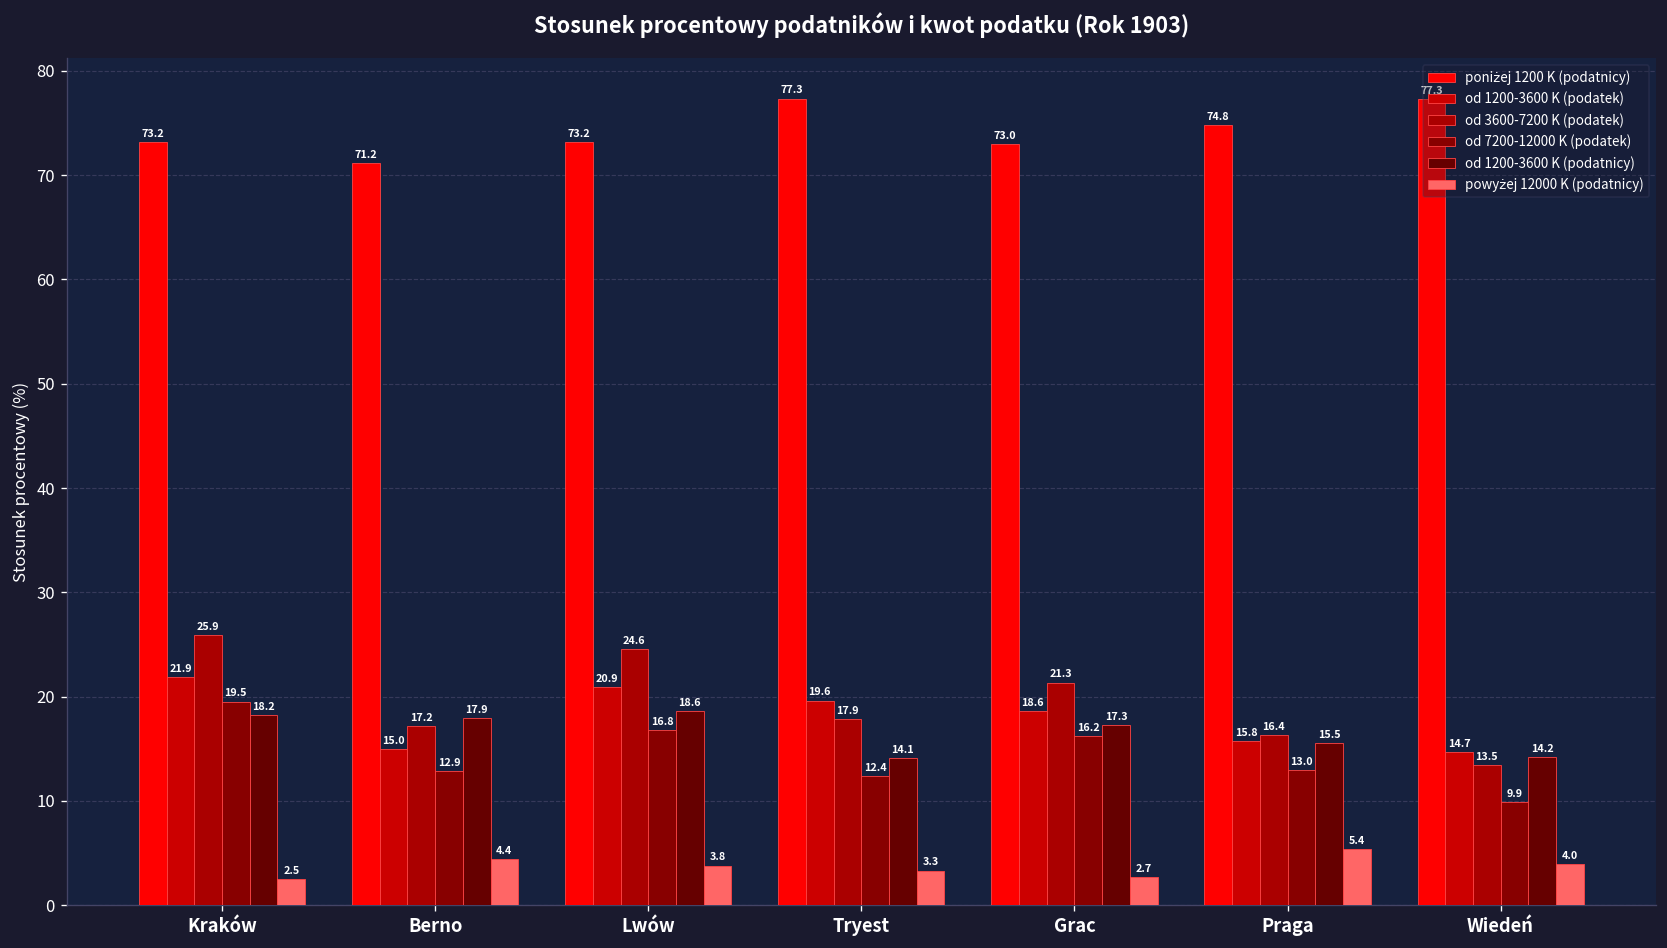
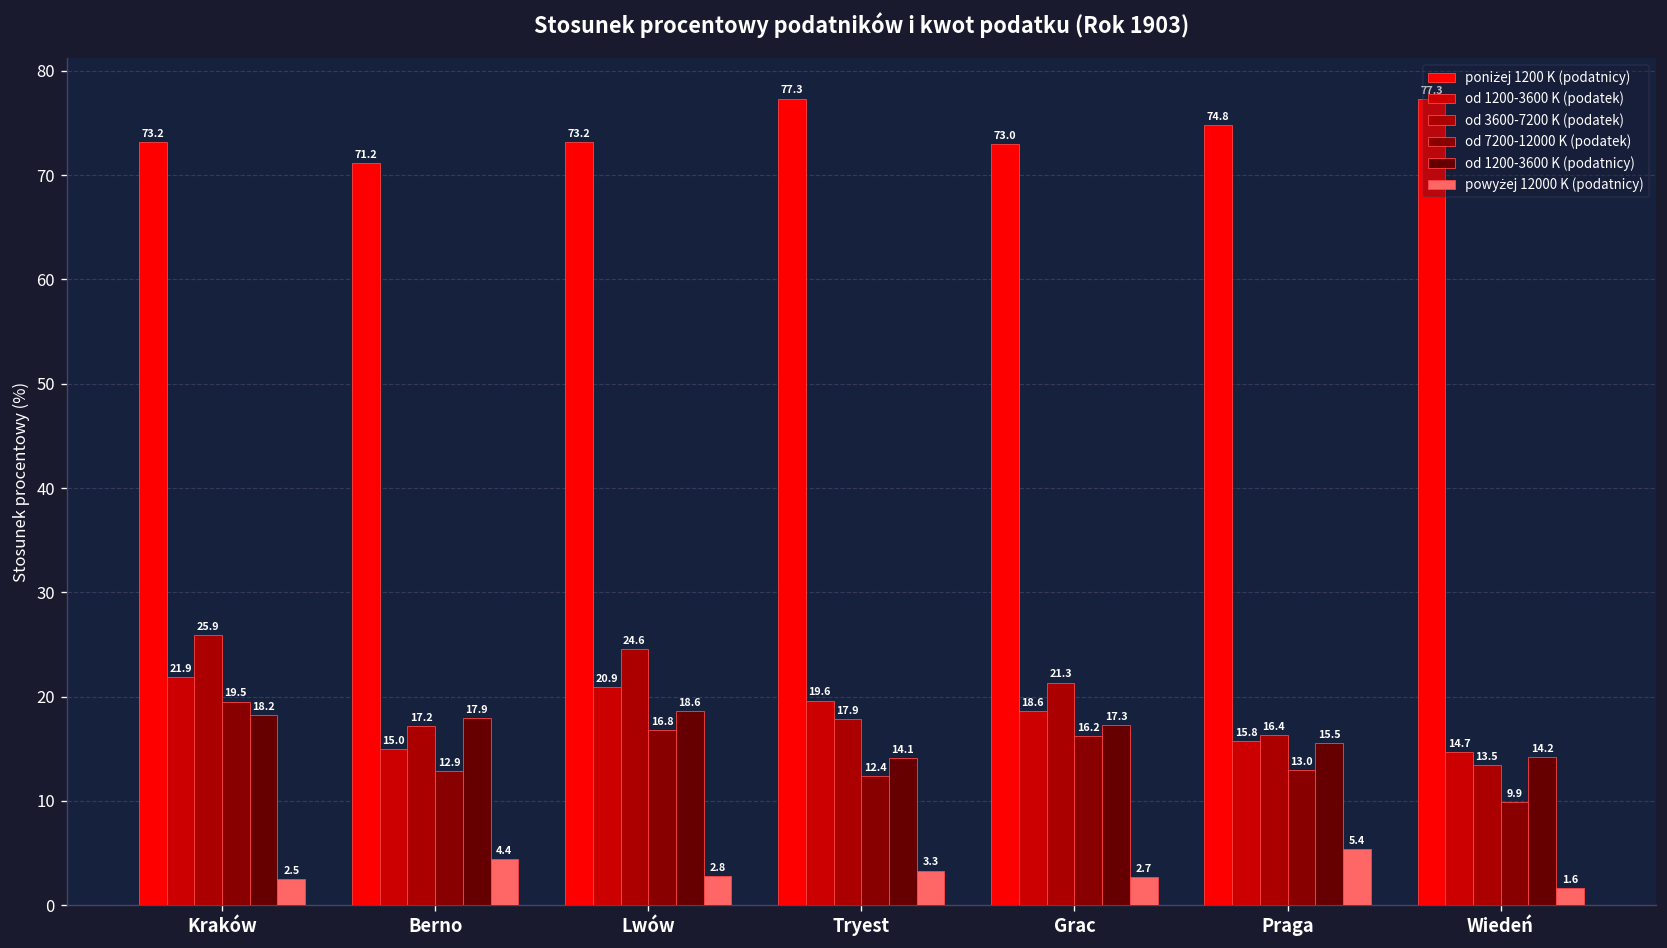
  {
    "powyżej 12000 K (podatnicy)": {
      "Kraków": 2.5,
      "Berno": 4.4,
-     "Lwów": 3.8,
+     "Lwów": 2.8,
      "Tryest": 3.3,
      "Grac": 2.7,
      "Praga": 5.4,
-     "Wiedeń": 4.0
+     "Wiedeń": 1.6
    }
  }
